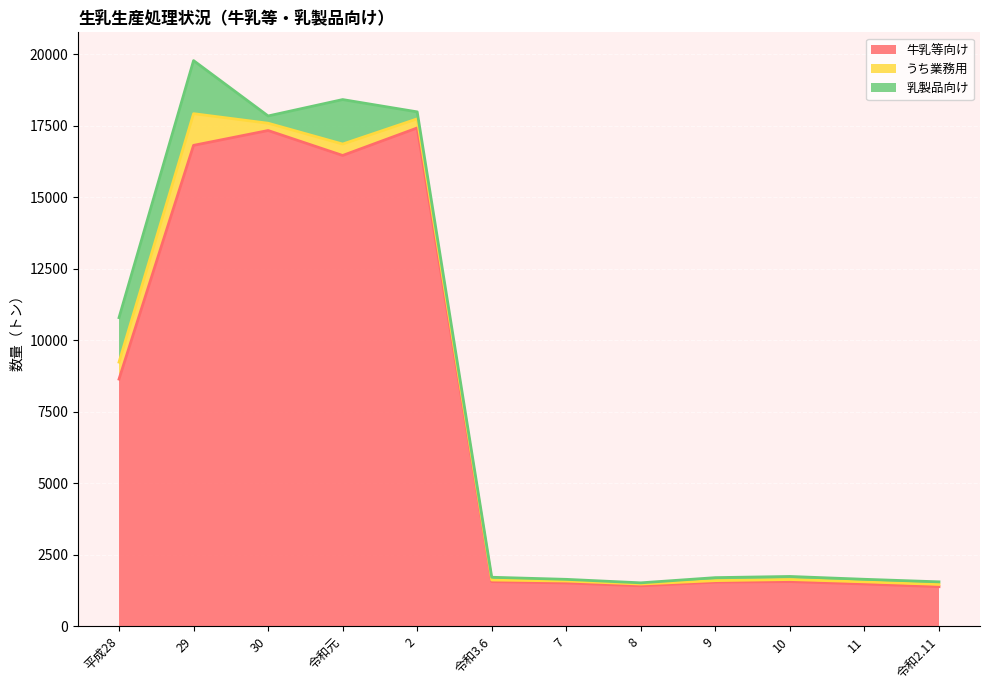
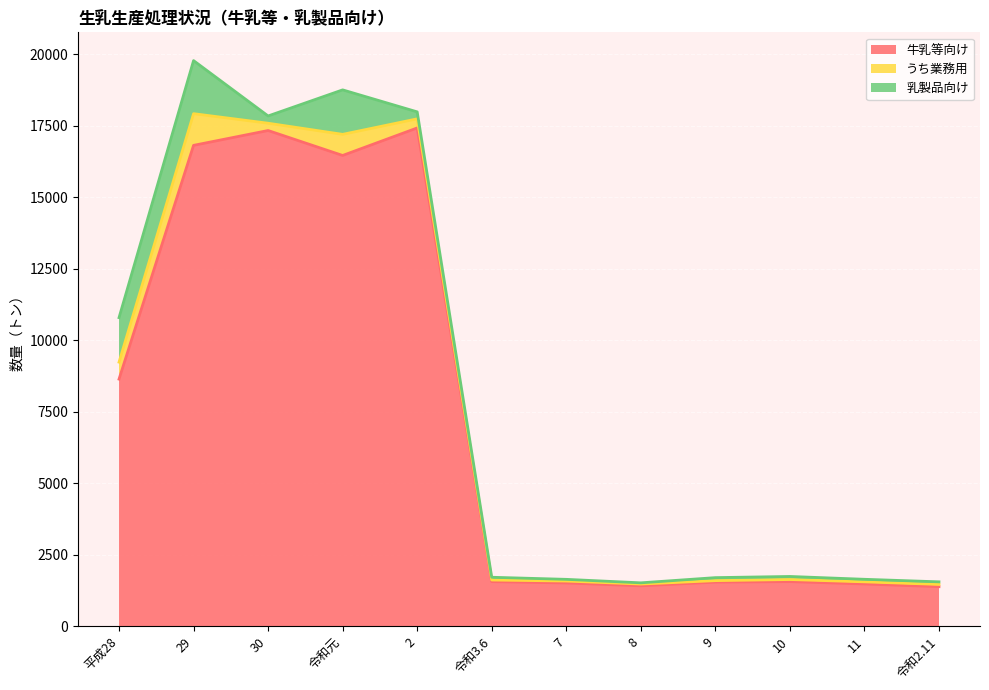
  {
    "牛乳等向け": {
      "平成28": 8600,
      "29": 16800,
      "30": 17300,
      "令和元": 16500,
      "2": 17400
    },
    "うち業務用": {
      "平成28": 600,
      "29": 1100,
      "30": 300,
-     "令和元": 400,
+     "令和元": 700,
      "2": 300
    },
    "乳製品向け": {
      "平成28": 1600,
      "29": 1900,
      "30": 300,
      "令和元": 1600,
      "2": 200,
      "令和3.6": 100,
      "9": 100,
      "10": 100,
      "令和2.11": 100
    }
  }
